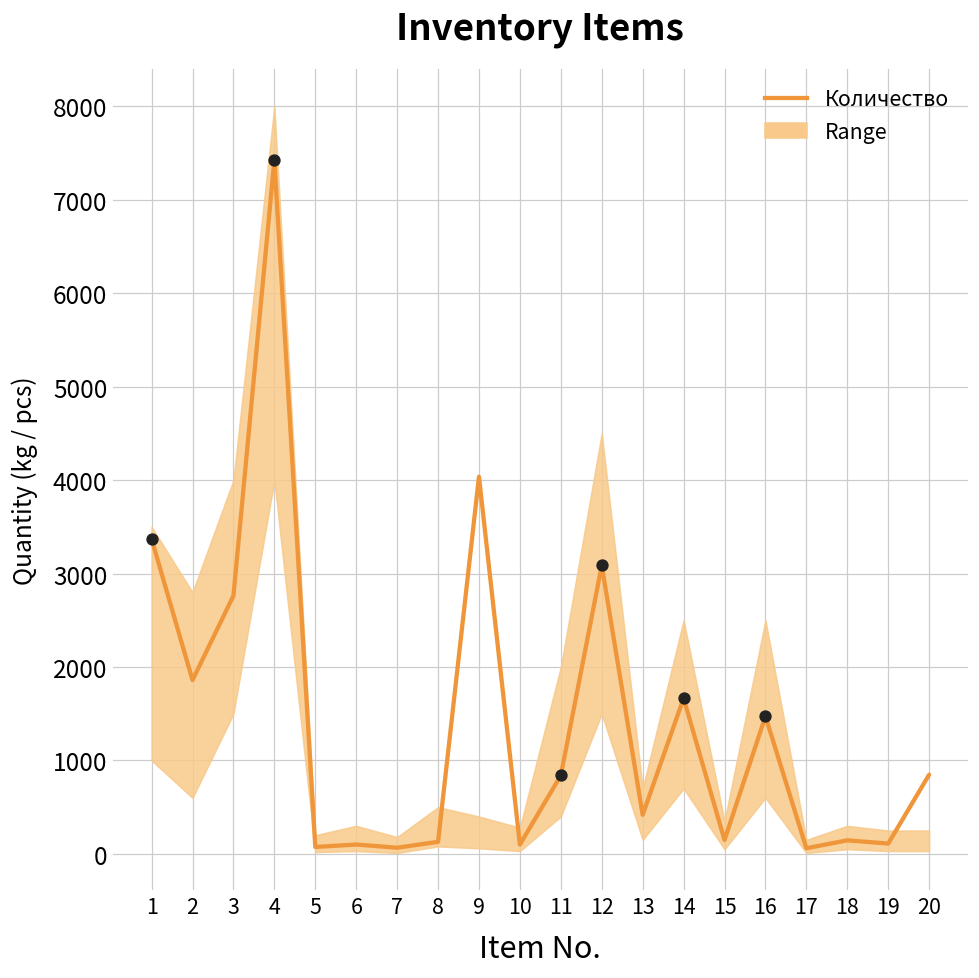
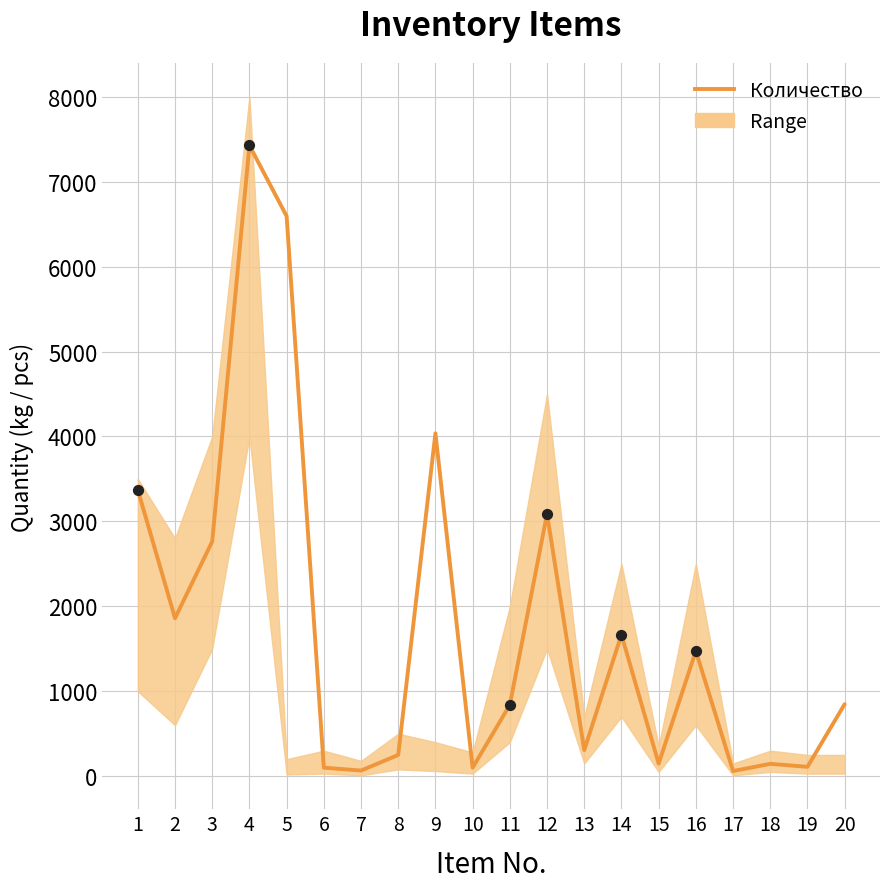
  {
    "Количество": {
      "2": 1900,
      "3": 2800,
-     "5": 100,
+     "5": 6600,
      "6": 100,
      "7": 100,
-     "8": 100,
+     "8": 300,
      "9": 4000,
      "10": 100,
-     "13": 400,
+     "13": 300,
      "15": 100,
      "17": 100,
      "18": 100,
      "19": 100,
      "20": 800
    }
  }
